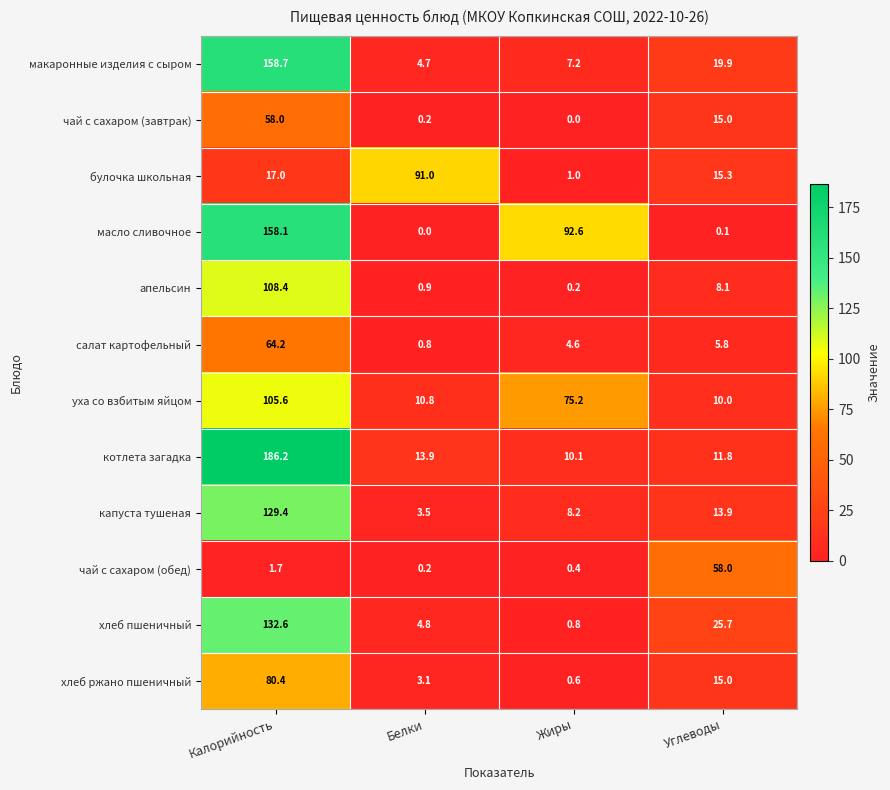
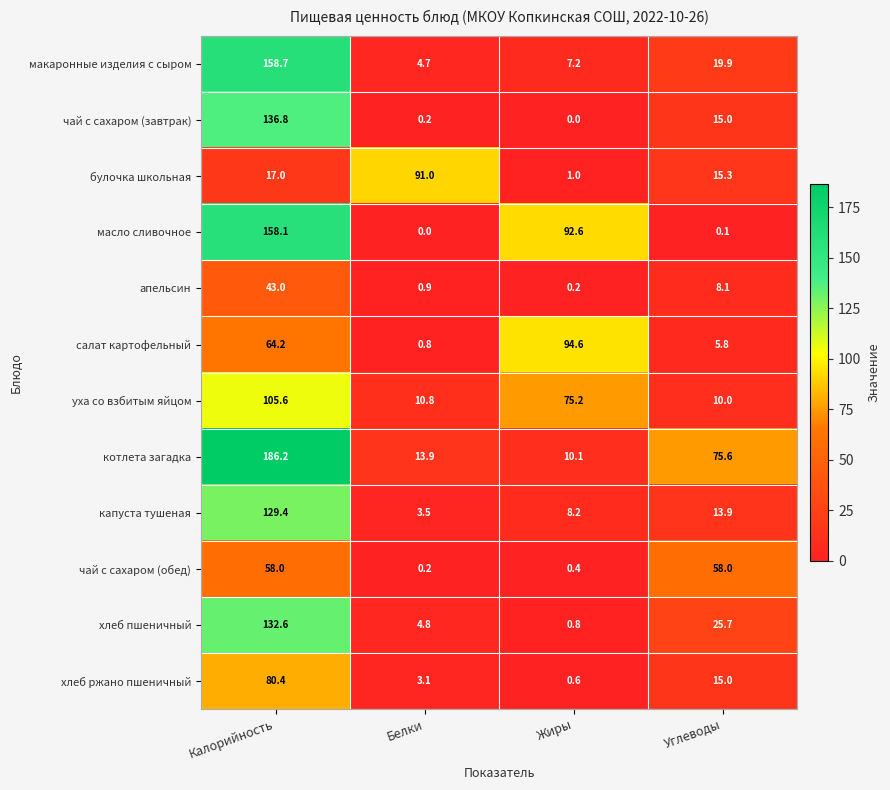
  {
    "макаронные изделия с сыром": {
      "Калорийность": 158.7,
      "Белки": 4.7,
      "Жиры": 7.2,
      "Углеводы": 19.9
    },
    "чай с сахаром (завтрак)": {
-     "Калорийность": 58.0,
+     "Калорийность": 136.8,
      "Белки": 0.2,
      "Жиры": 0.0,
      "Углеводы": 15.0
    },
    "булочка школьная": {
      "Калорийность": 17.0,
      "Белки": 91.0,
      "Жиры": 1.0,
      "Углеводы": 15.3
    },
    "масло сливочное": {
      "Калорийность": 158.1,
      "Белки": 0.0,
      "Жиры": 92.6,
      "Углеводы": 0.1
    },
    "апельсин": {
-     "Калорийность": 108.4,
+     "Калорийность": 43.0,
      "Белки": 0.9,
      "Жиры": 0.2,
      "Углеводы": 8.1
    },
    "салат картофельный": {
      "Калорийность": 64.2,
      "Белки": 0.8,
-     "Жиры": 4.6,
+     "Жиры": 94.6,
      "Углеводы": 5.8
    },
    "уха со взбитым яйцом": {
      "Калорийность": 105.6,
      "Белки": 10.8,
      "Жиры": 75.2,
      "Углеводы": 10.0
    },
    "котлета загадка": {
      "Калорийность": 186.2,
      "Белки": 13.9,
      "Жиры": 10.1,
-     "Углеводы": 11.8
+     "Углеводы": 75.6
    },
    "капуста тушеная": {
      "Калорийность": 129.4,
      "Белки": 3.5,
      "Жиры": 8.2,
      "Углеводы": 13.9
    },
    "чай с сахаром (обед)": {
-     "Калорийность": 1.7,
+     "Калорийность": 58.0,
      "Белки": 0.2,
      "Жиры": 0.4,
      "Углеводы": 58.0
    },
    "хлеб пшеничный": {
      "Калорийность": 132.6,
      "Белки": 4.8,
      "Жиры": 0.8,
      "Углеводы": 25.7
    },
    "хлеб ржано пшеничный": {
      "Калорийность": 80.4,
      "Белки": 3.1,
      "Жиры": 0.6,
      "Углеводы": 15.0
    }
  }
